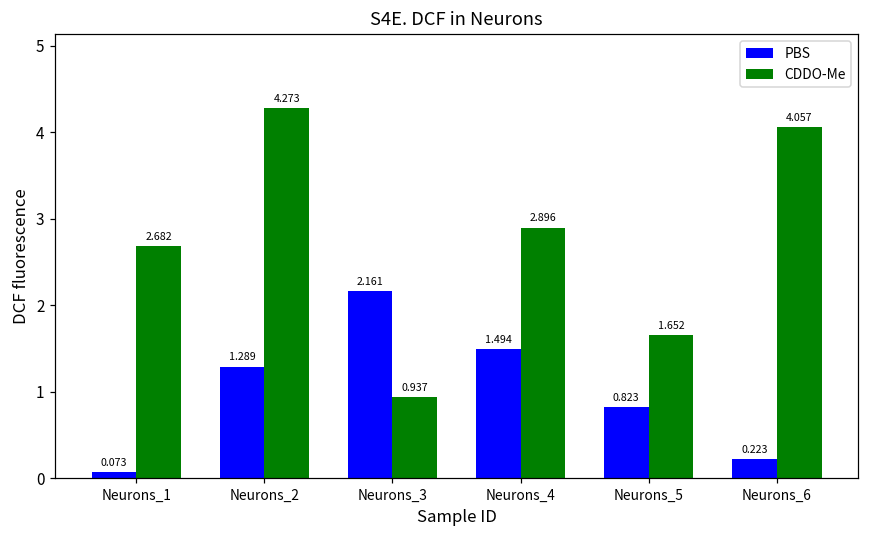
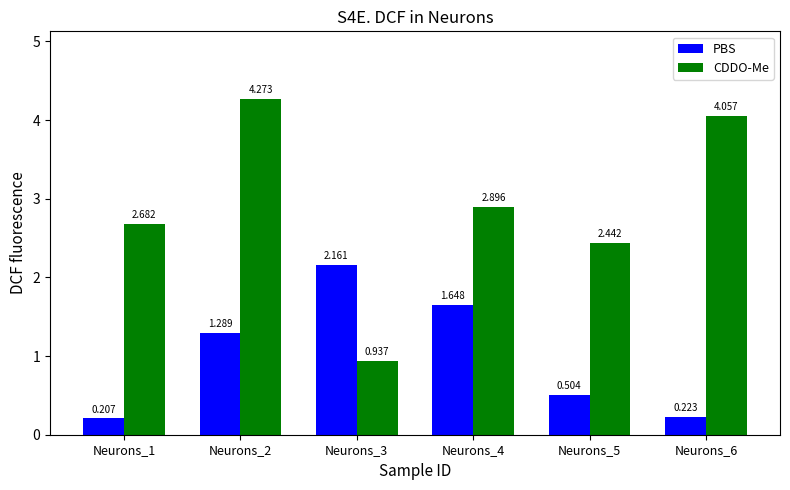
  {
    "PBS": {
-     "Neurons_1": 0.073,
+     "Neurons_1": 0.207,
      "Neurons_2": 1.289,
      "Neurons_3": 2.161,
-     "Neurons_4": 1.494,
-     "Neurons_5": 0.823,
+     "Neurons_4": 1.648,
+     "Neurons_5": 0.504,
      "Neurons_6": 0.223
    },
    "CDDO-Me": {
      "Neurons_1": 2.682,
      "Neurons_2": 4.273,
      "Neurons_3": 0.937,
      "Neurons_4": 2.896,
-     "Neurons_5": 1.652,
+     "Neurons_5": 2.442,
      "Neurons_6": 4.057
    }
  }
